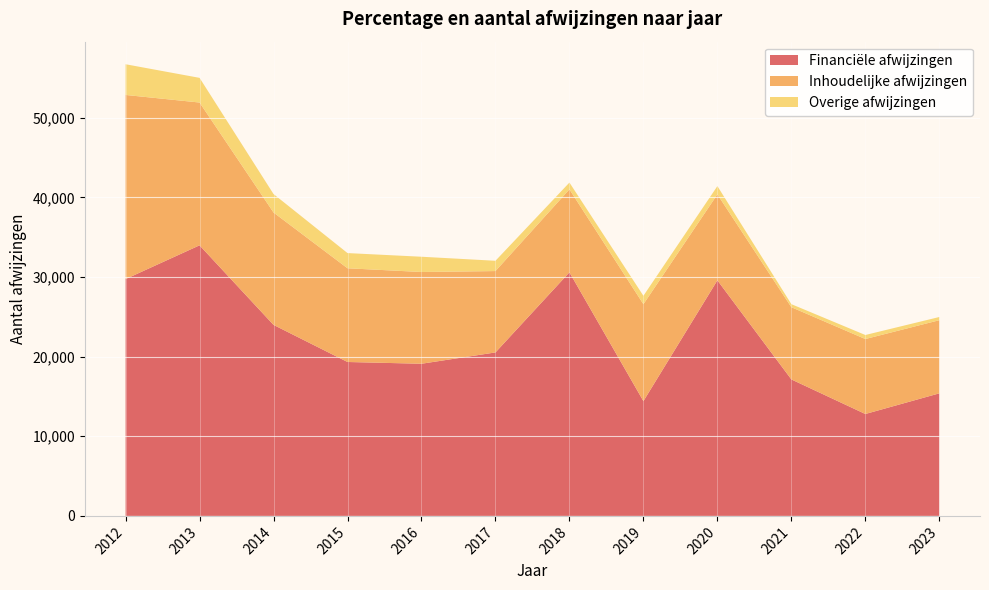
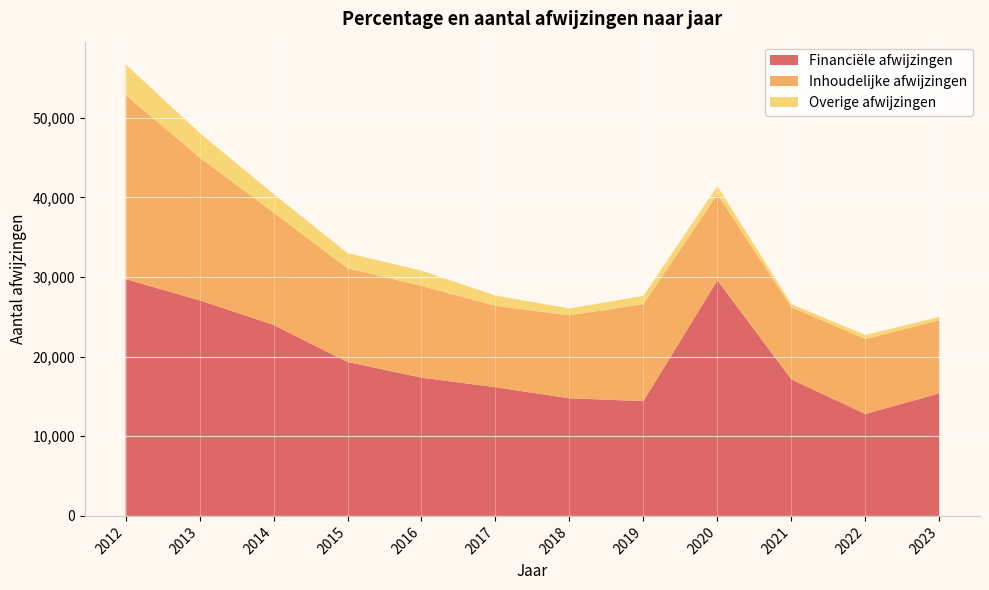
  {
    "Financiële afwijzingen": {
      "2012": "30,000",
-     "2013": "34,000",
+     "2013": "27,000",
      "2014": "24,000",
      "2015": "19,000",
-     "2016": "19,000",
-     "2017": "21,000",
-     "2018": "31,000",
+     "2016": "17,000",
+     "2017": "16,000",
+     "2018": "15,000",
      "2019": "14,000",
      "2020": "30,000",
      "2021": "17,000",
      "2022": "13,000",
      "2023": "15,000"
    }
  }
